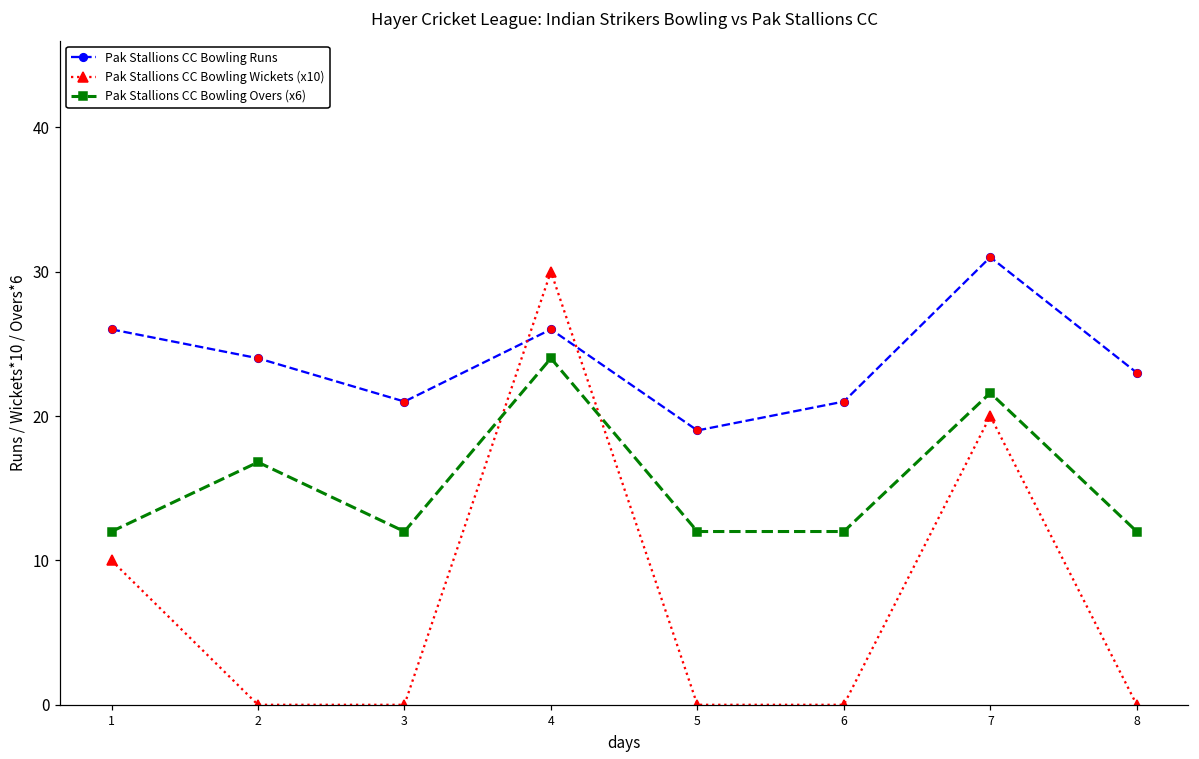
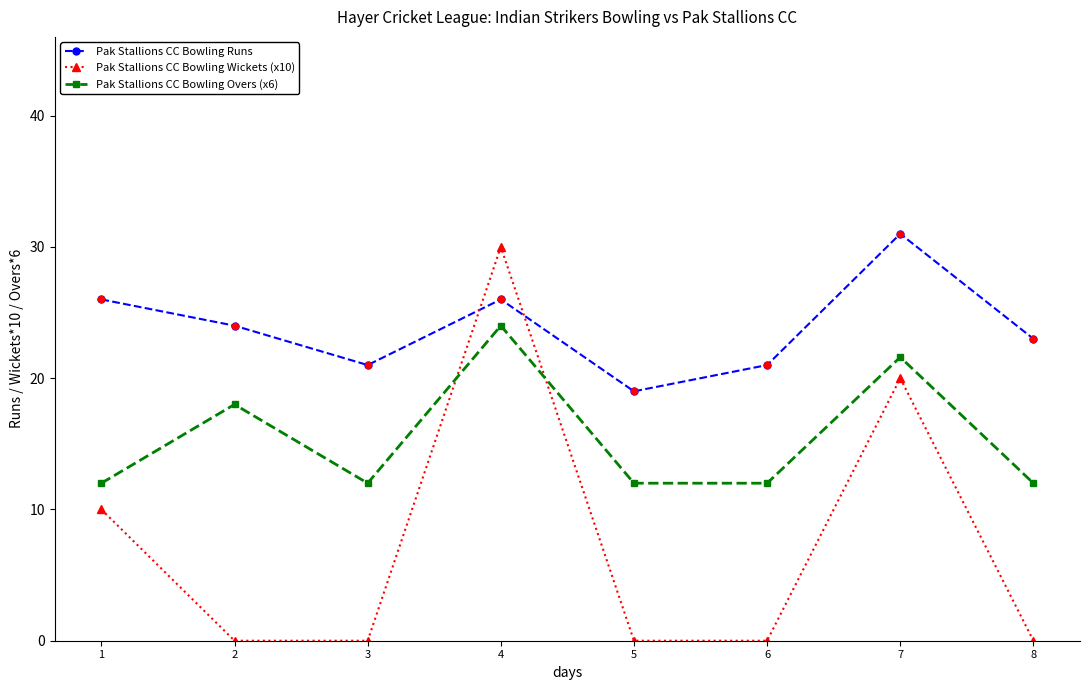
  {
    "Pak Stallions CC Bowling Runs": {
      "1": 26.0,
      "2": 24.0,
      "3": 21.0,
      "4": 26.0,
      "5": 19.0,
      "6": 21.0,
      "7": 31.0,
      "8": 23.0
    },
    "Pak Stallions CC Bowling Wickets (x10)": {
      "1": 10.0,
      "2": 0.0,
      "3": 0.0,
      "4": 30.0,
      "5": 0.0,
      "6": 0.0,
      "7": 20.0,
      "8": 0.0
    },
    "Pak Stallions CC Bowling Overs (x6)": {
      "1": 12.0,
-     "2": 16.8,
+     "2": 18.0,
      "3": 12.0,
      "4": 24.0,
      "5": 12.0,
      "6": 12.0,
      "7": 21.6,
      "8": 12.0
    }
  }
